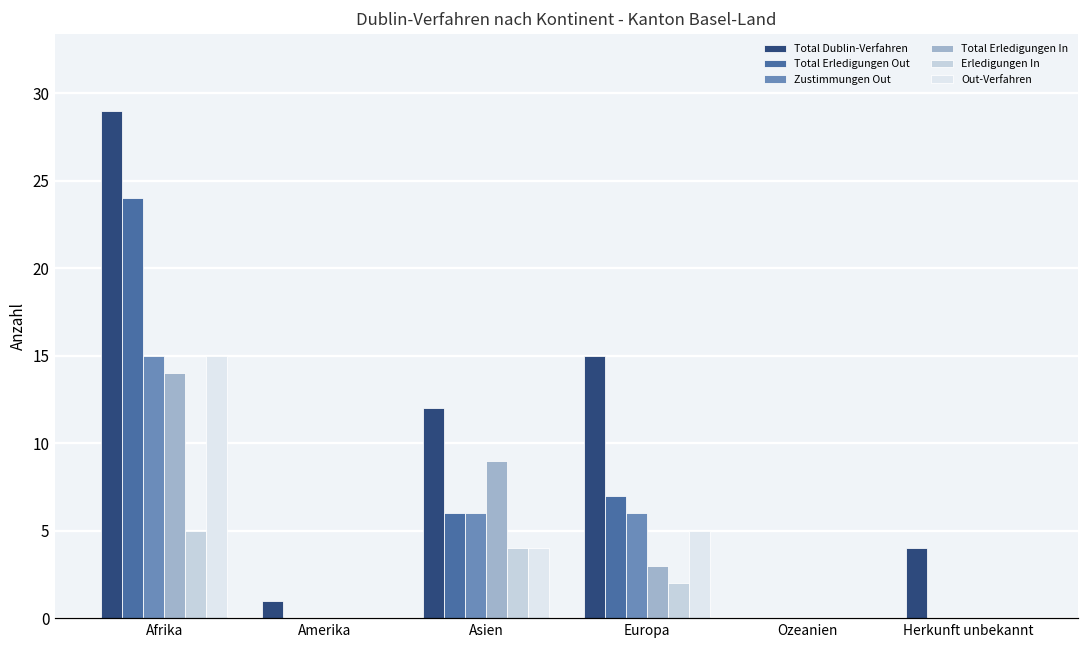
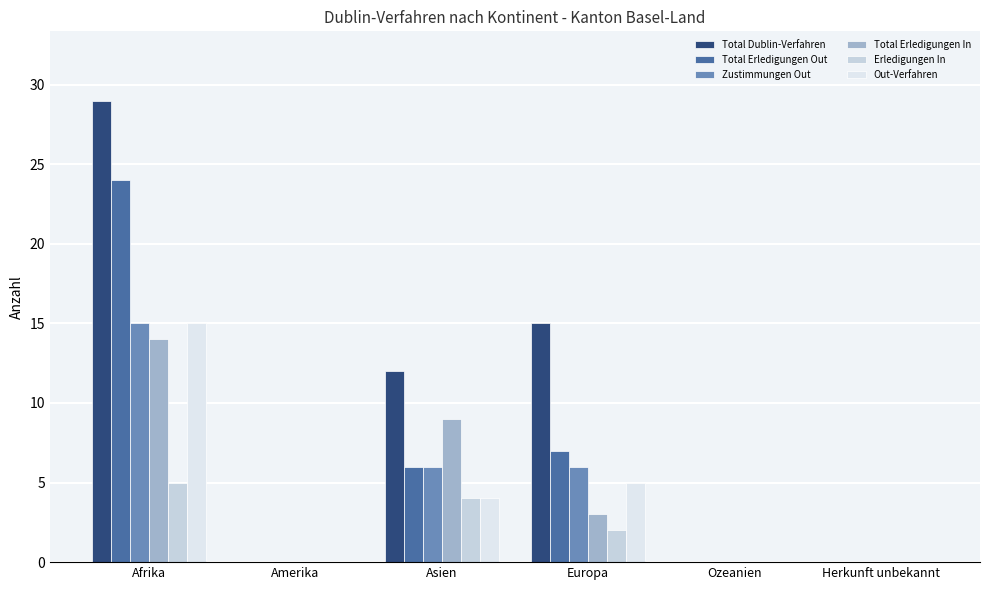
  {
    "Total Dublin-Verfahren": {
      "Afrika": 29,
-     "Amerika": 1,
+     "Amerika": 0,
      "Asien": 12,
      "Europa": 15,
      "Ozeanien": 0,
-     "Herkunft unbekannt": 4
+     "Herkunft unbekannt": 0
    }
  }
